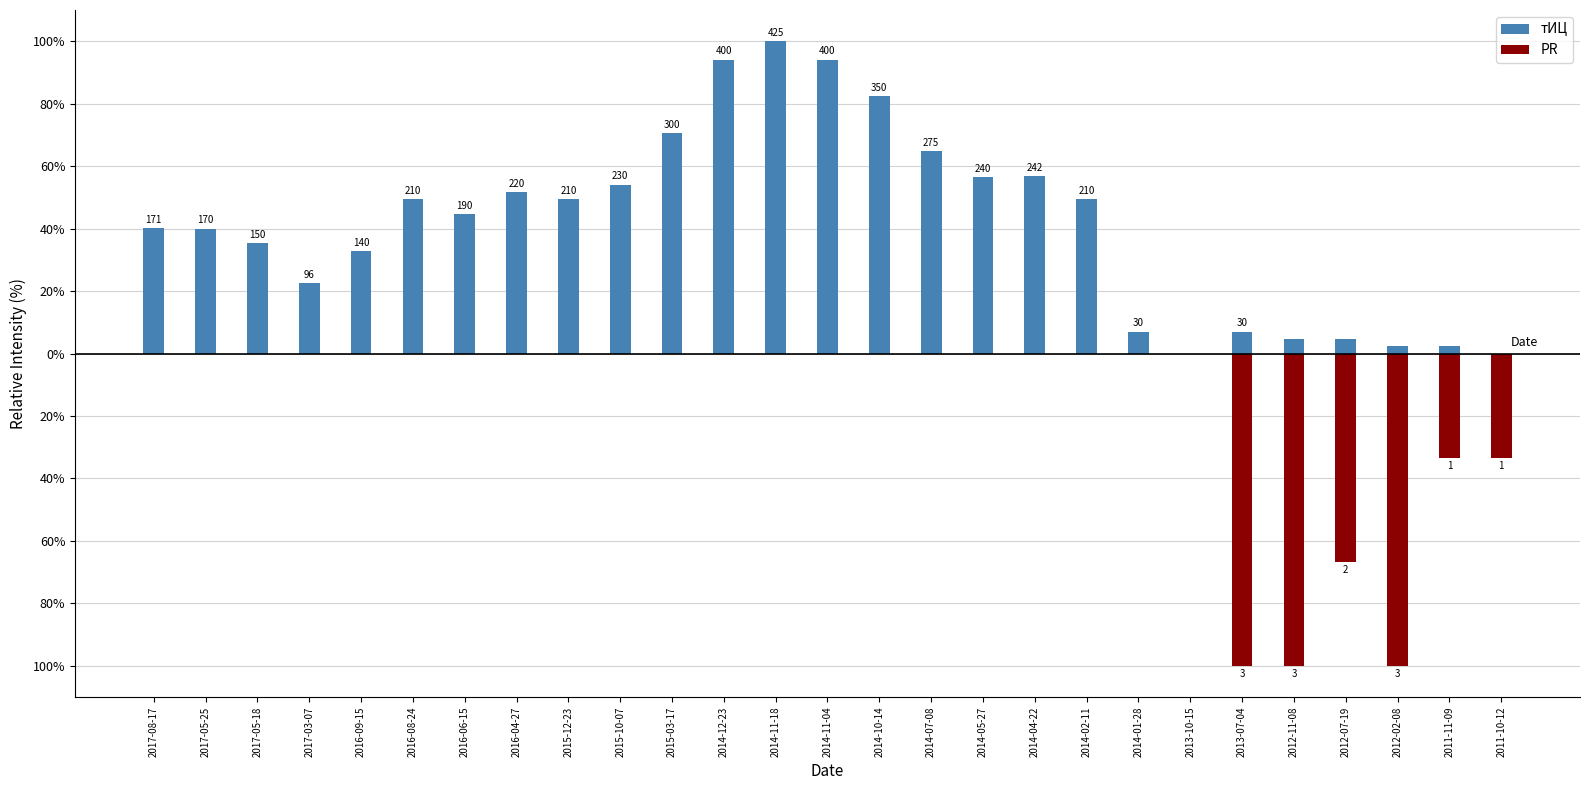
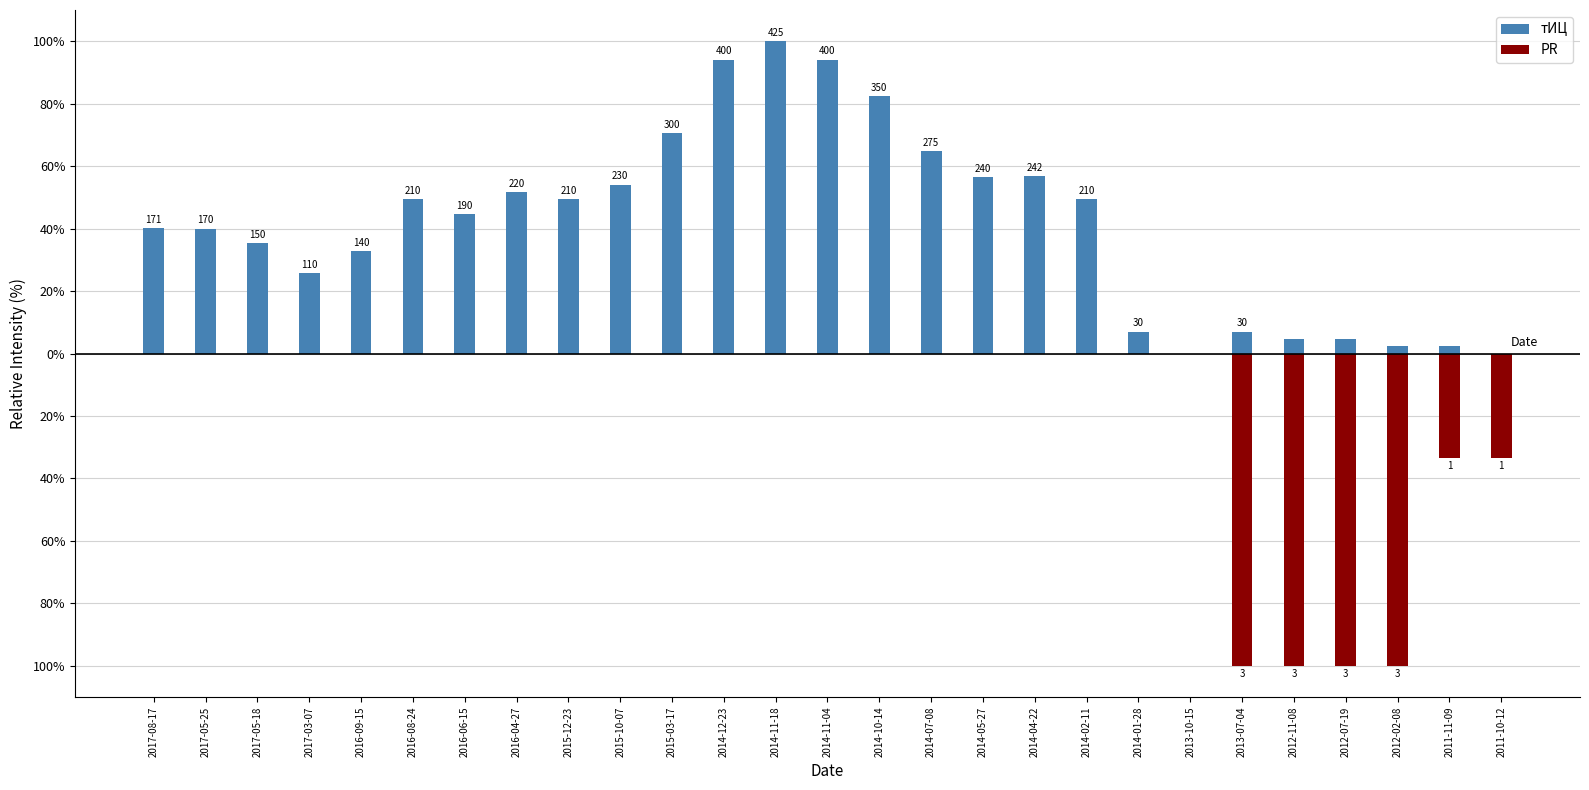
  {
    "тИЦ": {
-     "2017-03-07": 96
+     "2017-03-07": 110
    },
    "PR": {
-     "2012-07-19": 2
+     "2012-07-19": 3
    }
  }
